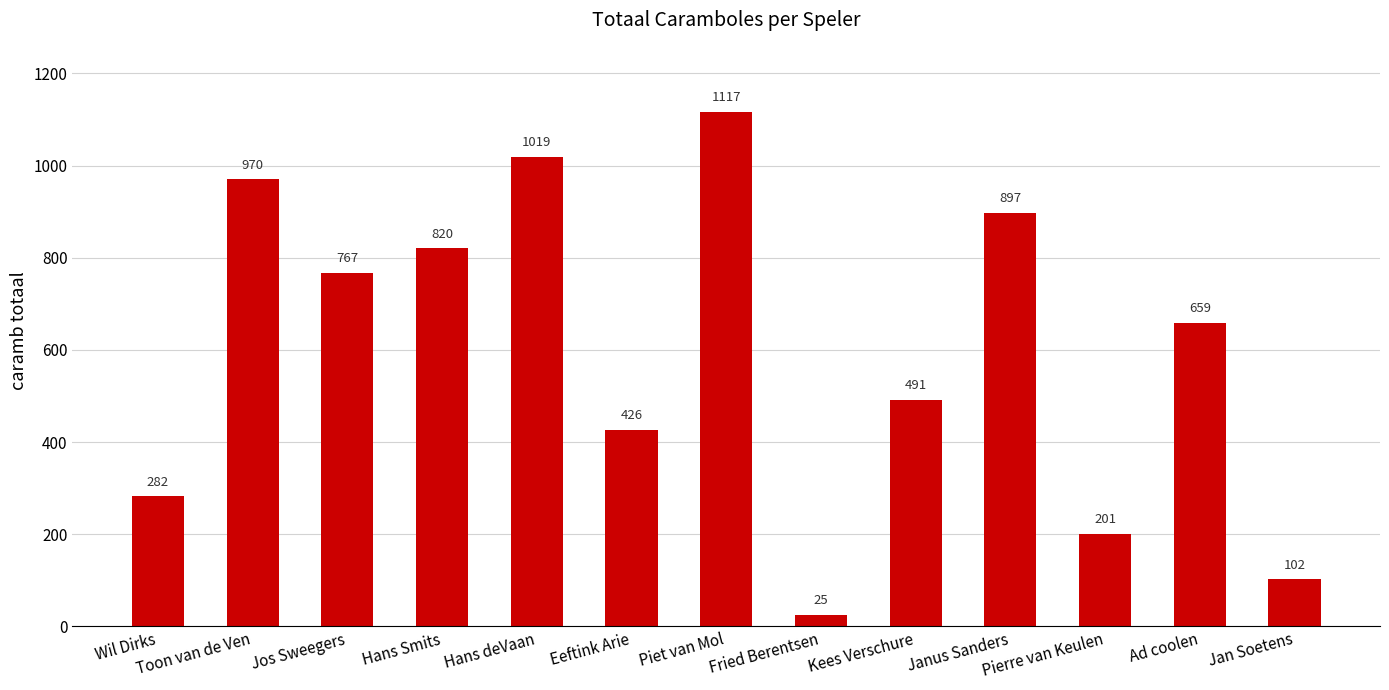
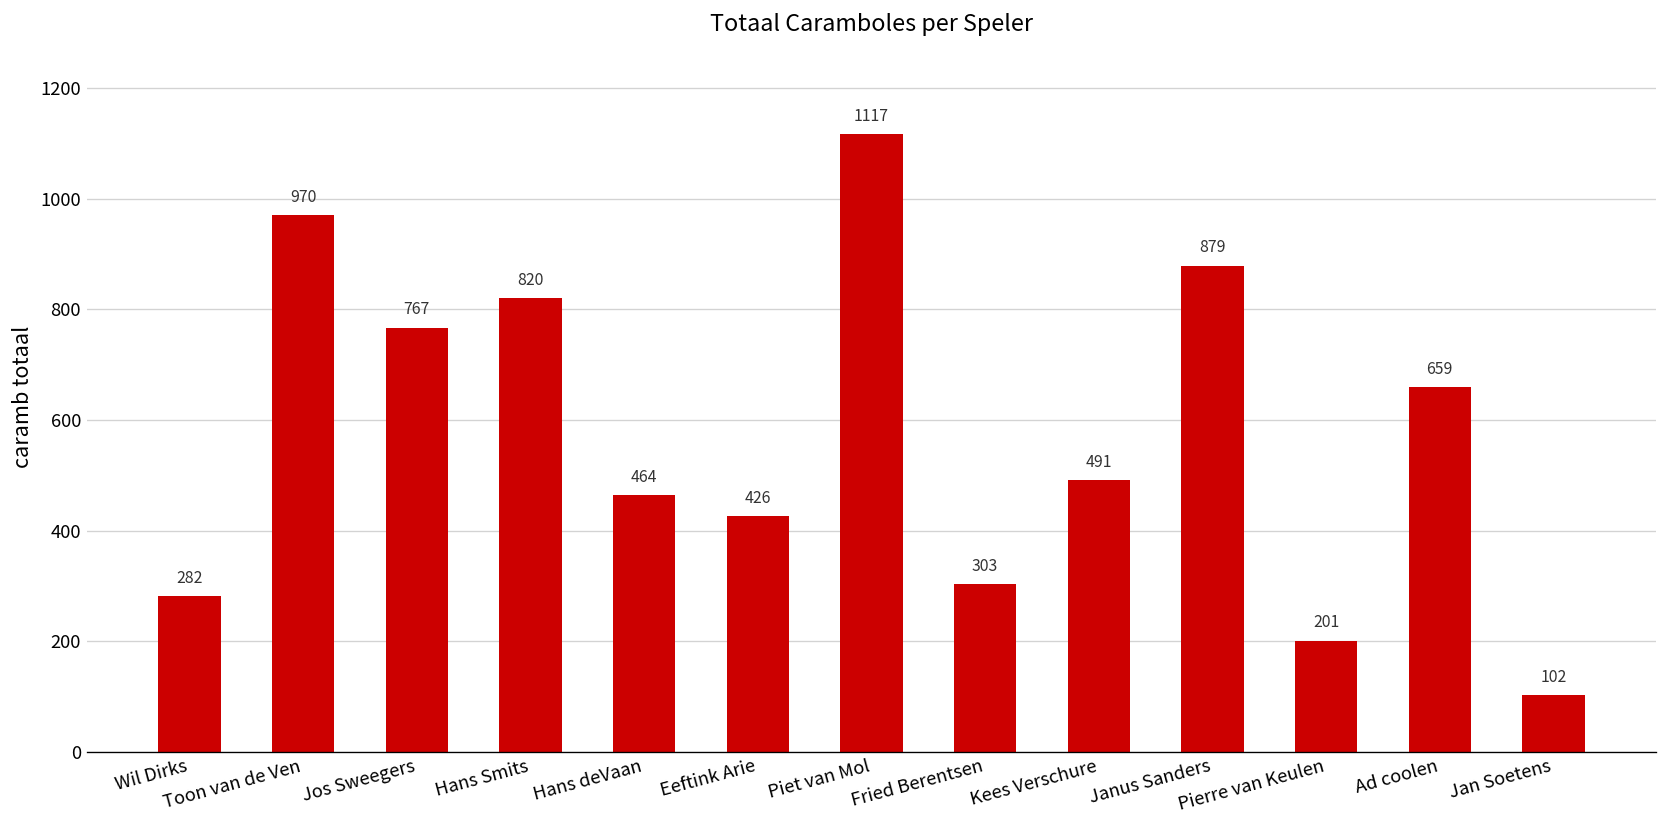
  {
    "Wil Dirks": 282,
    "Toon van de Ven": 970,
    "Jos Sweegers": 767,
    "Hans Smits": 820,
-   "Hans deVaan": 1019,
+   "Hans deVaan": 464,
    "Eeftink Arie": 426,
    "Piet van Mol": 1117,
-   "Fried Berentsen": 25,
+   "Fried Berentsen": 303,
    "Kees Verschure": 491,
-   "Janus Sanders": 897,
+   "Janus Sanders": 879,
    "Pierre van Keulen": 201,
    "Ad coolen": 659,
    "Jan Soetens": 102
  }
